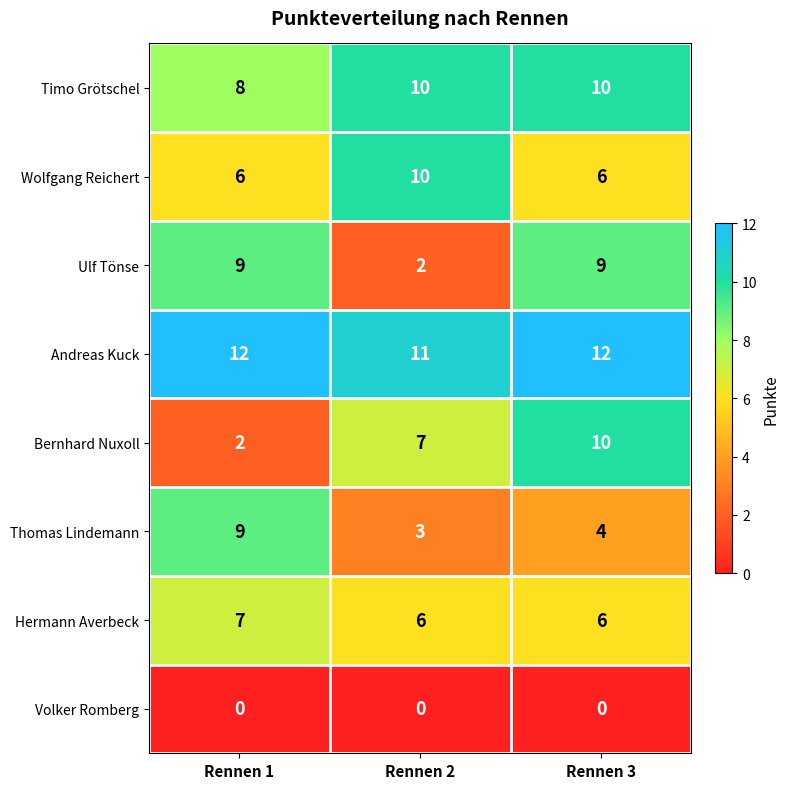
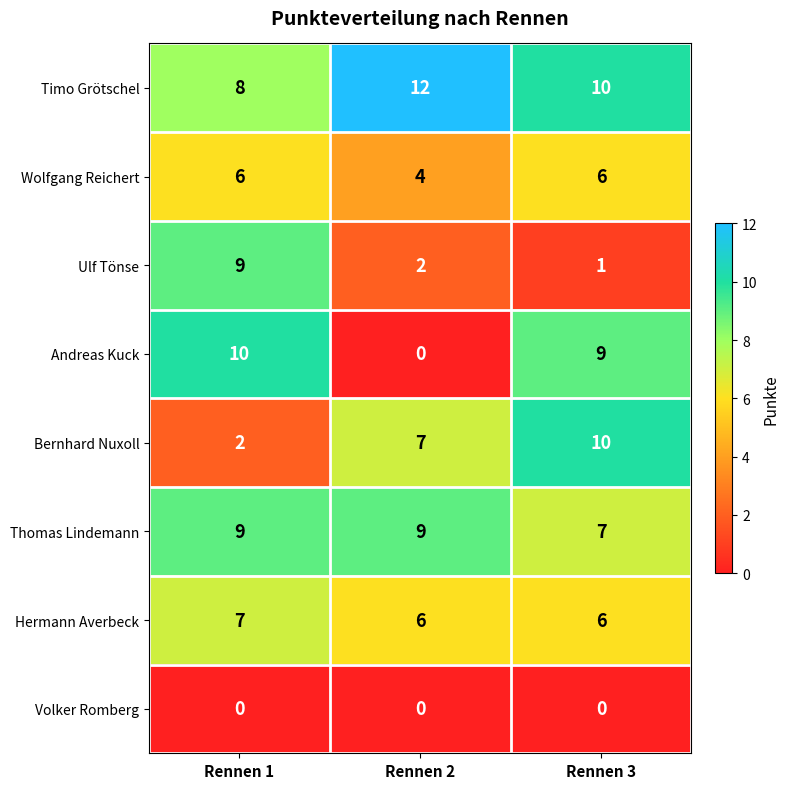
  {
    "Timo Grötschel": {
      "Rennen 1": 8,
-     "Rennen 2": 10,
+     "Rennen 2": 12,
      "Rennen 3": 10
    },
    "Wolfgang Reichert": {
      "Rennen 1": 6,
-     "Rennen 2": 10,
+     "Rennen 2": 4,
      "Rennen 3": 6
    },
    "Ulf Tönse": {
      "Rennen 1": 9,
      "Rennen 2": 2,
-     "Rennen 3": 9
+     "Rennen 3": 1
    },
    "Andreas Kuck": {
-     "Rennen 1": 12,
-     "Rennen 2": 11,
-     "Rennen 3": 12
+     "Rennen 1": 10,
+     "Rennen 2": 0,
+     "Rennen 3": 9
    },
    "Bernhard Nuxoll": {
      "Rennen 1": 2,
      "Rennen 2": 7,
      "Rennen 3": 10
    },
    "Thomas Lindemann": {
      "Rennen 1": 9,
-     "Rennen 2": 3,
-     "Rennen 3": 4
+     "Rennen 2": 9,
+     "Rennen 3": 7
    },
    "Hermann Averbeck": {
      "Rennen 1": 7,
      "Rennen 2": 6,
      "Rennen 3": 6
    },
    "Volker Romberg": {
      "Rennen 1": 0,
      "Rennen 2": 0,
      "Rennen 3": 0
    }
  }
